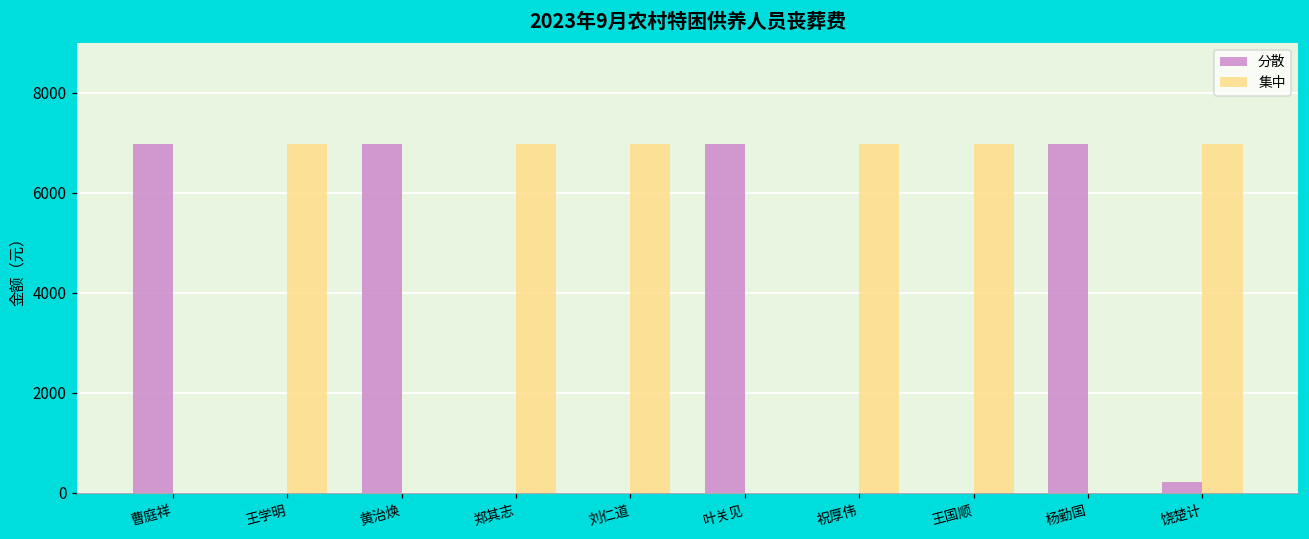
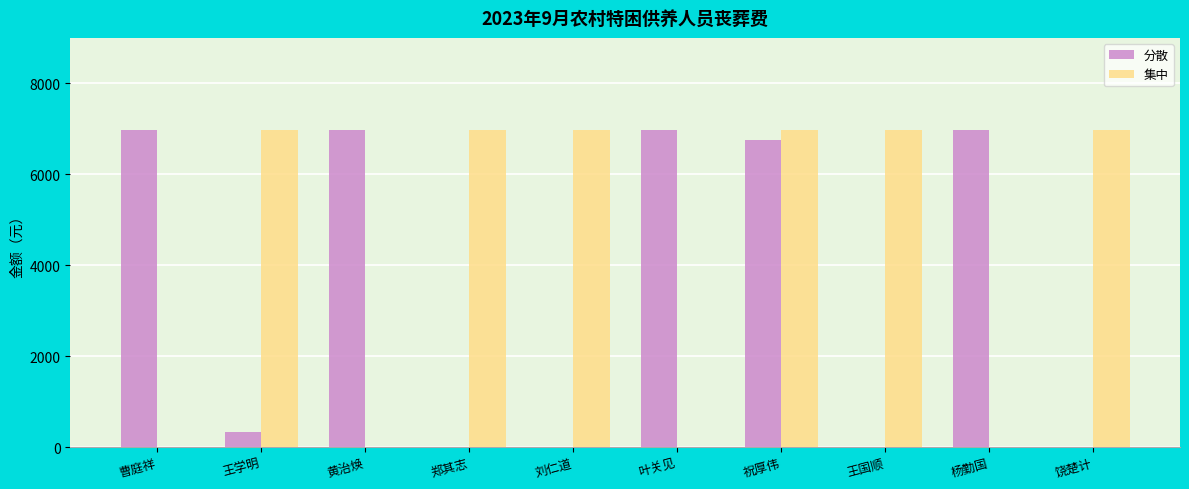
  {
    "分散": {
      "曹庭祥": 7000,
-     "王学明": 0,
+     "王学明": 300,
      "黄治焕": 7000,
      "郑其志": 0,
      "刘仁道": 0,
      "叶关见": 7000,
-     "祝厚伟": 0,
+     "祝厚伟": 6800,
      "王国顺": 0,
      "杨勤国": 7000,
-     "饶楚计": 200
+     "饶楚计": 0
    },
    "集中": {
      "曹庭祥": 0,
      "王学明": 7000,
      "黄治焕": 0,
      "郑其志": 7000,
      "刘仁道": 7000,
      "叶关见": 0,
      "祝厚伟": 7000,
      "王国顺": 7000,
      "杨勤国": 0,
      "饶楚计": 7000
    }
  }
